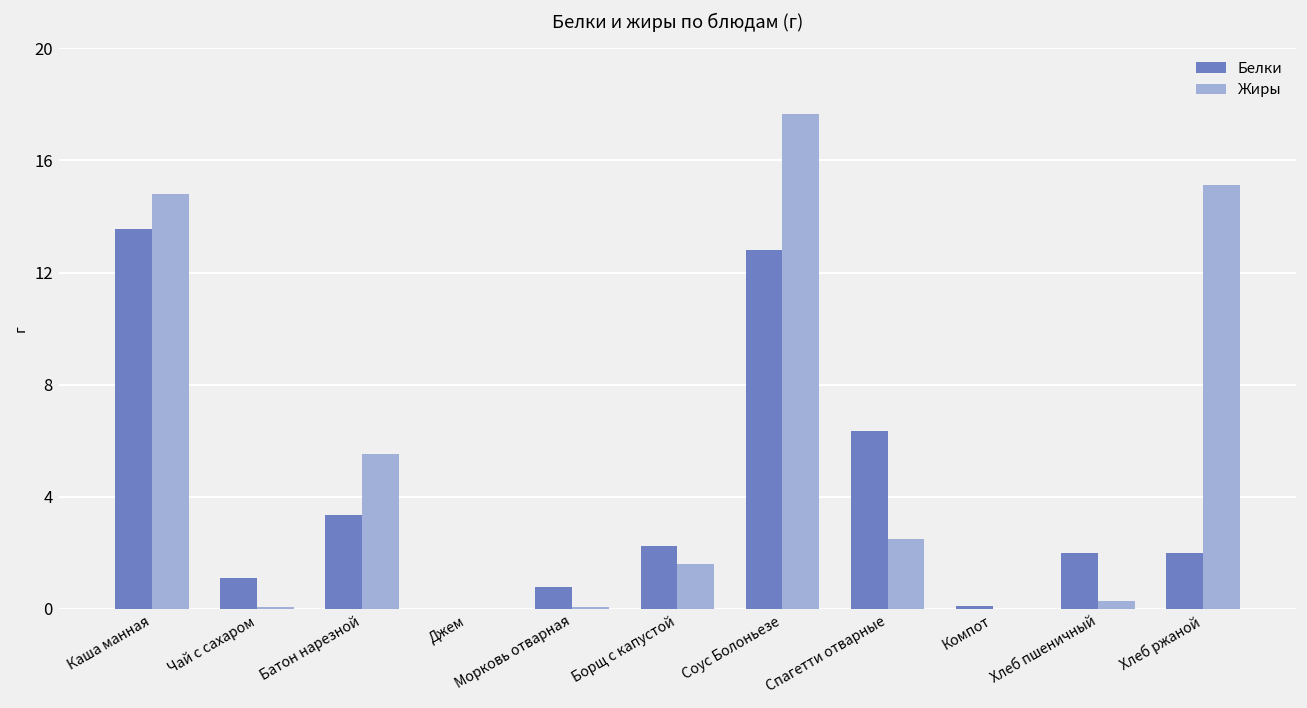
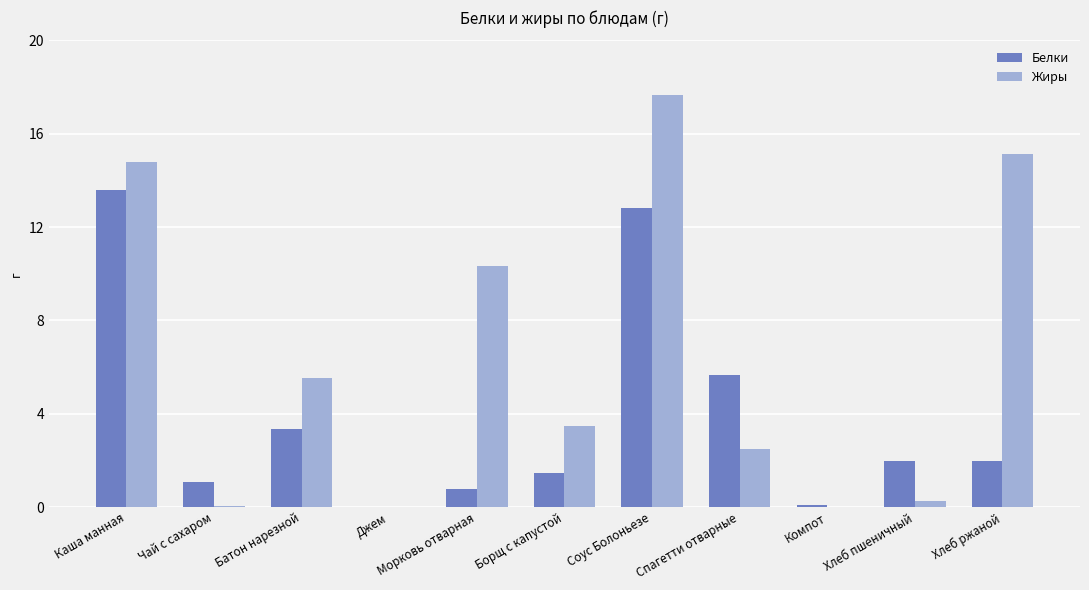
  {
    "Белки": {
      "Каша манная": 13.6,
      "Чай с сахаром": 1.1,
      "Батон нарезной": 3.4,
      "Джем": 0.0,
      "Морковь отварная": 0.8,
-     "Борщ с капустой": 2.2,
+     "Борщ с капустой": 1.5,
      "Соус Болоньезе": 12.8,
-     "Спагетти отварные": 6.4,
+     "Спагетти отварные": 5.7,
      "Хлеб пшеничный": 2.0,
      "Хлеб ржаной": 2.0
    },
    "Жиры": {
      "Каша манная": 14.8,
      "Батон нарезной": 5.5,
      "Джем": 0.0,
-     "Морковь отварная": 0.1,
-     "Борщ с капустой": 1.6,
+     "Морковь отварная": 10.3,
+     "Борщ с капустой": 3.5,
      "Соус Болоньезе": 17.7,
      "Спагетти отварные": 2.5,
      "Компот": 0.0,
      "Хлеб пшеничный": 0.3,
      "Хлеб ржаной": 15.1
    }
  }
